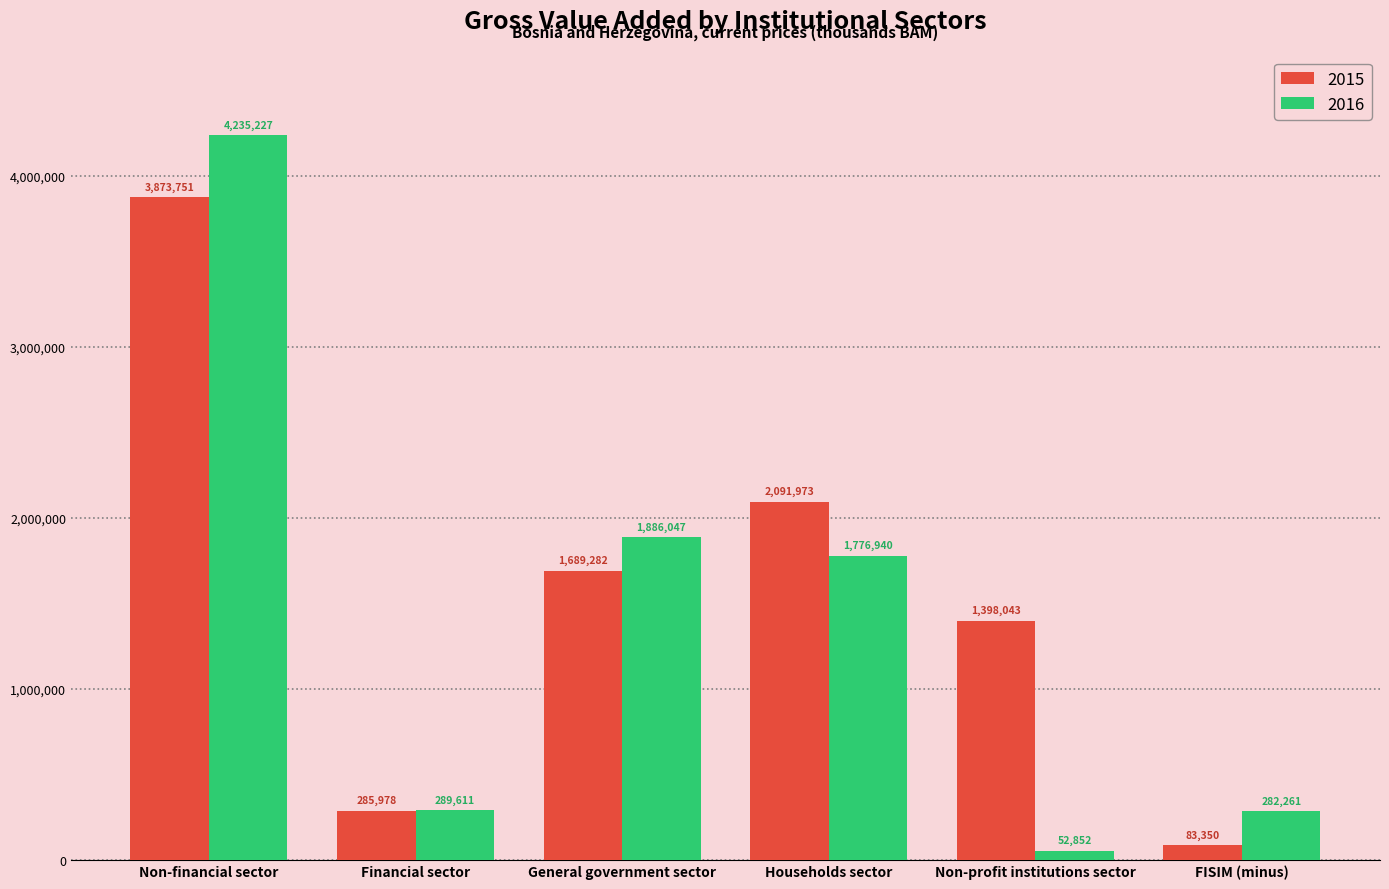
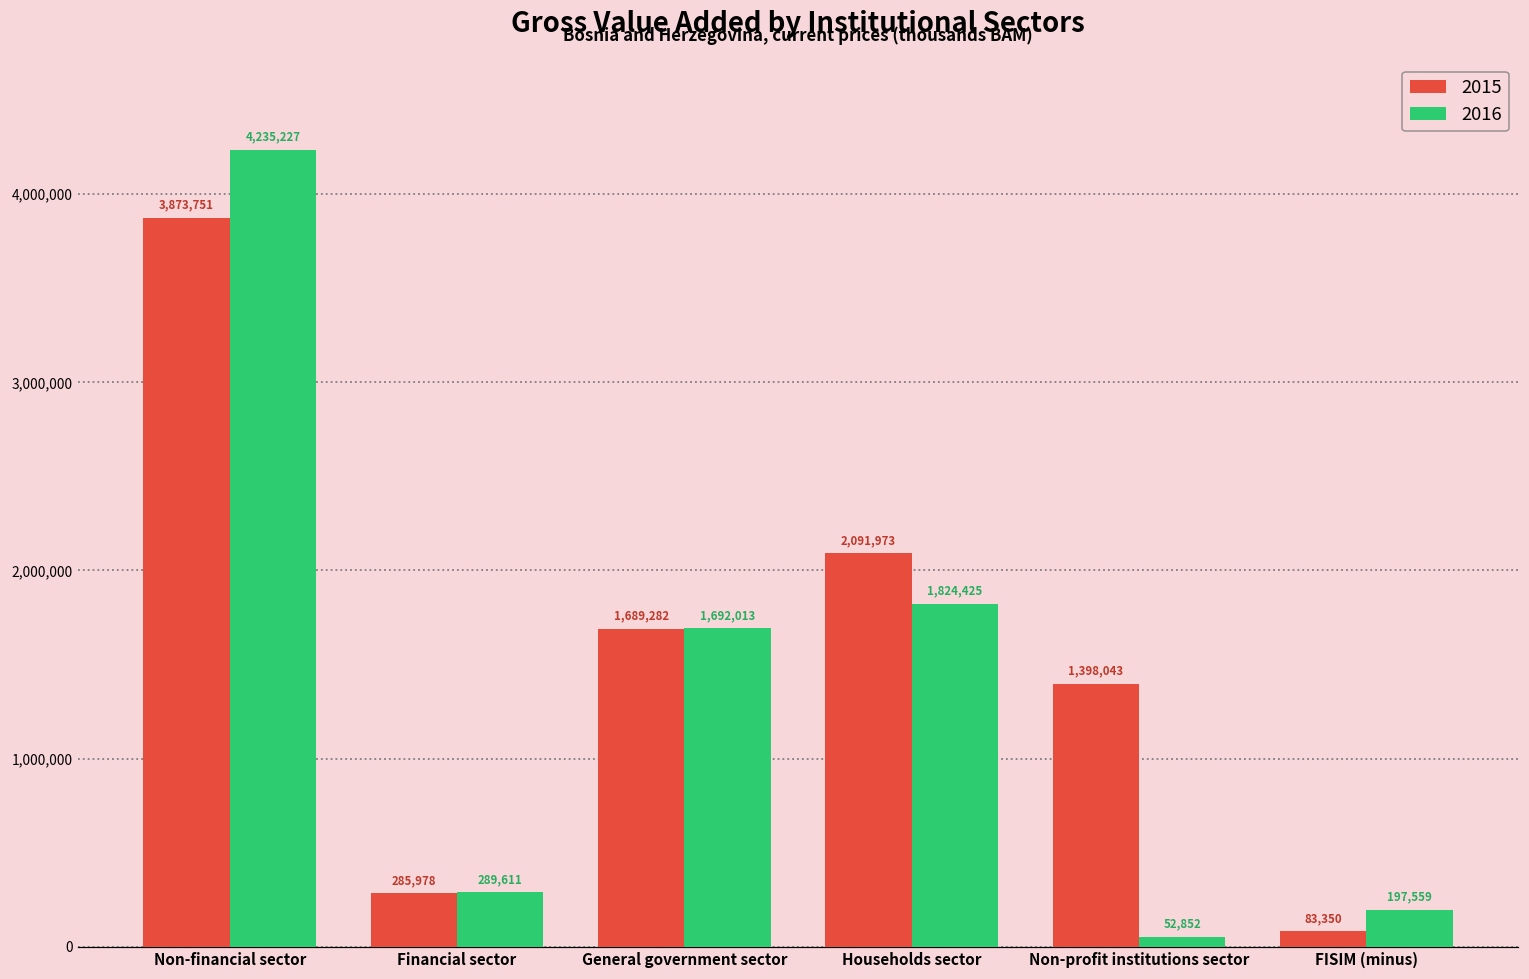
  {
    "2015": {
      "Non-financial sector": "3,873,751",
      "Financial sector": "285,978",
      "General government sector": "1,689,282",
      "Households sector": "2,091,973",
      "Non-profit institutions sector": "1,398,043",
      "FISIM (minus)": "83,350"
    },
    "2016": {
      "Non-financial sector": "4,235,227",
      "Financial sector": "289,611",
-     "General government sector": "1,886,047",
-     "Households sector": "1,776,940",
+     "General government sector": "1,692,013",
+     "Households sector": "1,824,425",
      "Non-profit institutions sector": "52,852",
-     "FISIM (minus)": "282,261"
+     "FISIM (minus)": "197,559"
    }
  }
